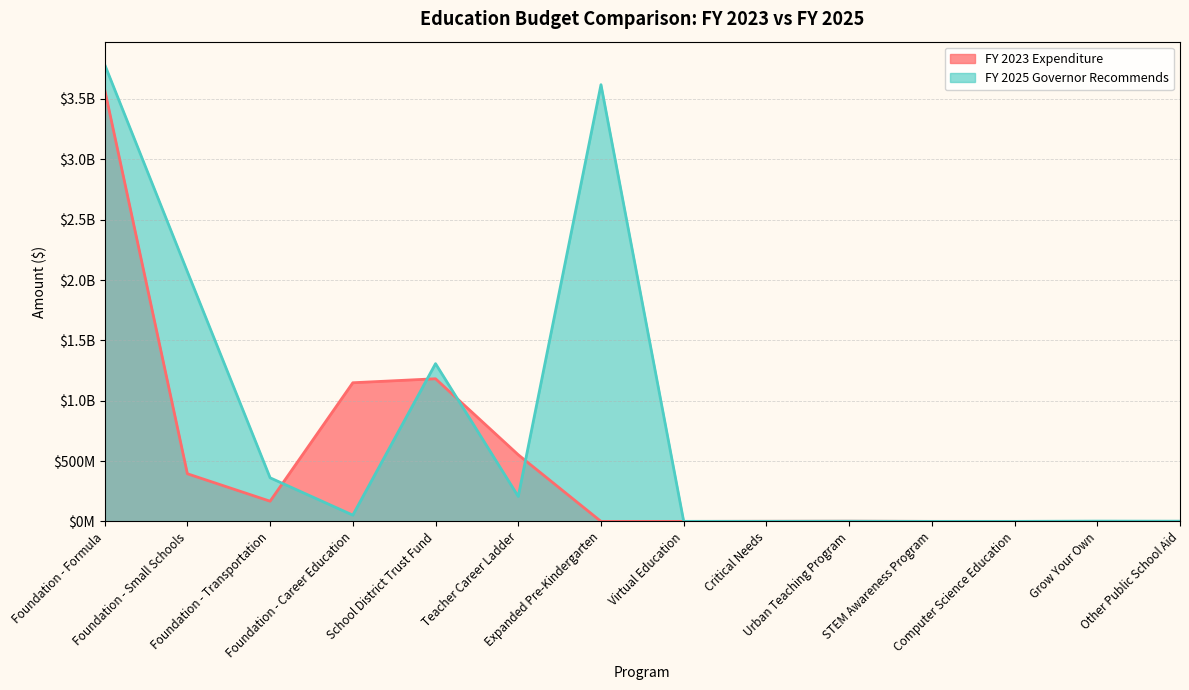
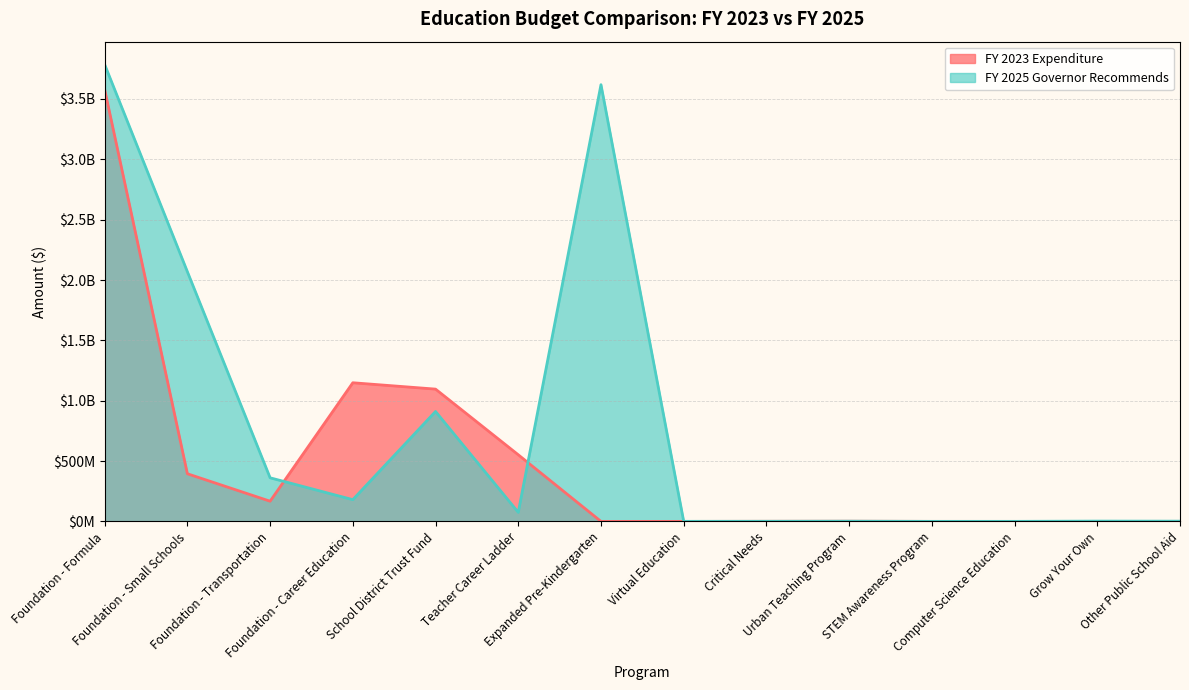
  {
    "FY 2023 Expenditure": {
      "Foundation - Formula": "$3580000000",
      "Foundation - Small Schools": "$390000000",
      "Foundation - Transportation": "$170000000",
      "Foundation - Career Education": "$1150000000",
-     "School District Trust Fund": "$1180000000",
+     "School District Trust Fund": "$1100000000",
      "Teacher Career Ladder": "$550000000",
      "Expanded Pre-Kindergarten": "$0"
    },
    "FY 2025 Governor Recommends": {
      "Foundation - Formula": "$3790000000",
      "Foundation - Small Schools": "$2070000000",
      "Foundation - Transportation": "$360000000",
-     "Foundation - Career Education": "$50000000",
-     "School District Trust Fund": "$1310000000",
-     "Teacher Career Ladder": "$210000000",
+     "Foundation - Career Education": "$180000000",
+     "School District Trust Fund": "$910000000",
+     "Teacher Career Ladder": "$80000000",
      "Expanded Pre-Kindergarten": "$3620000000"
    }
  }
